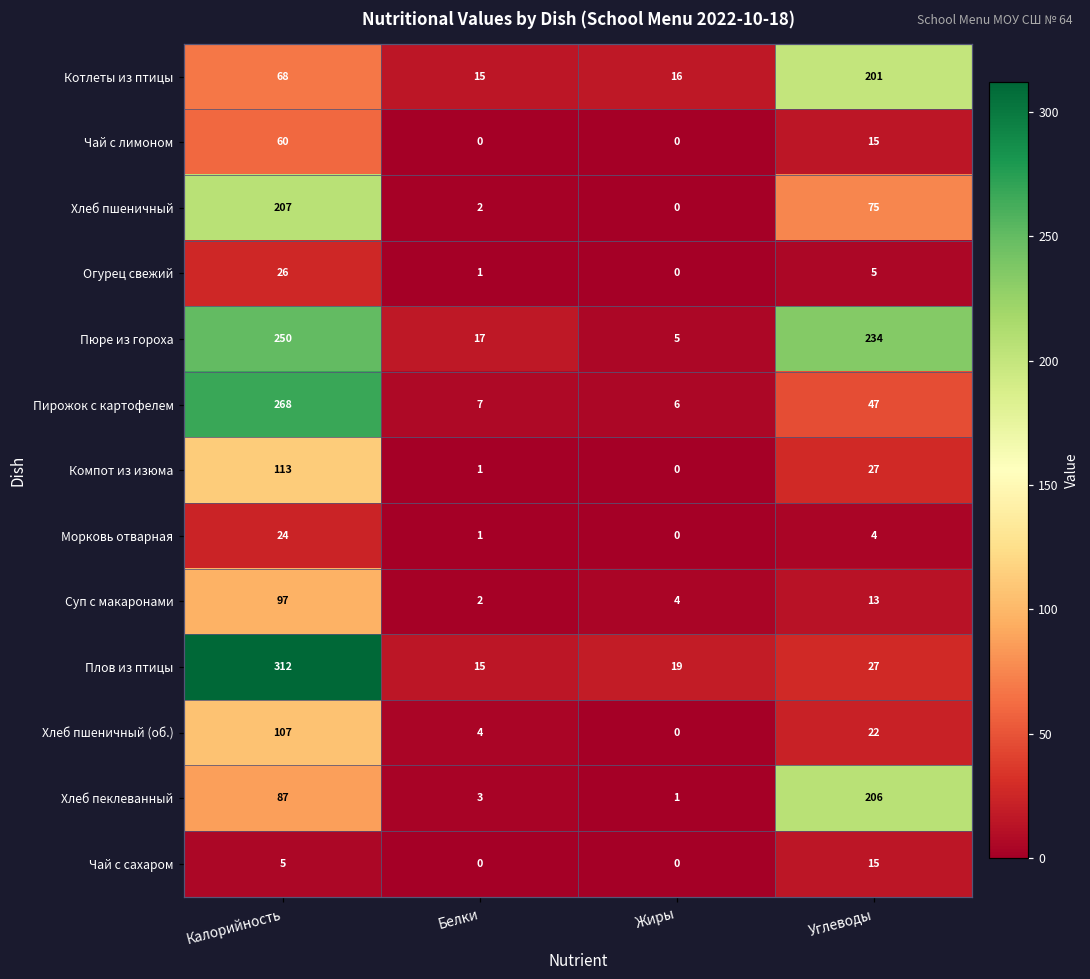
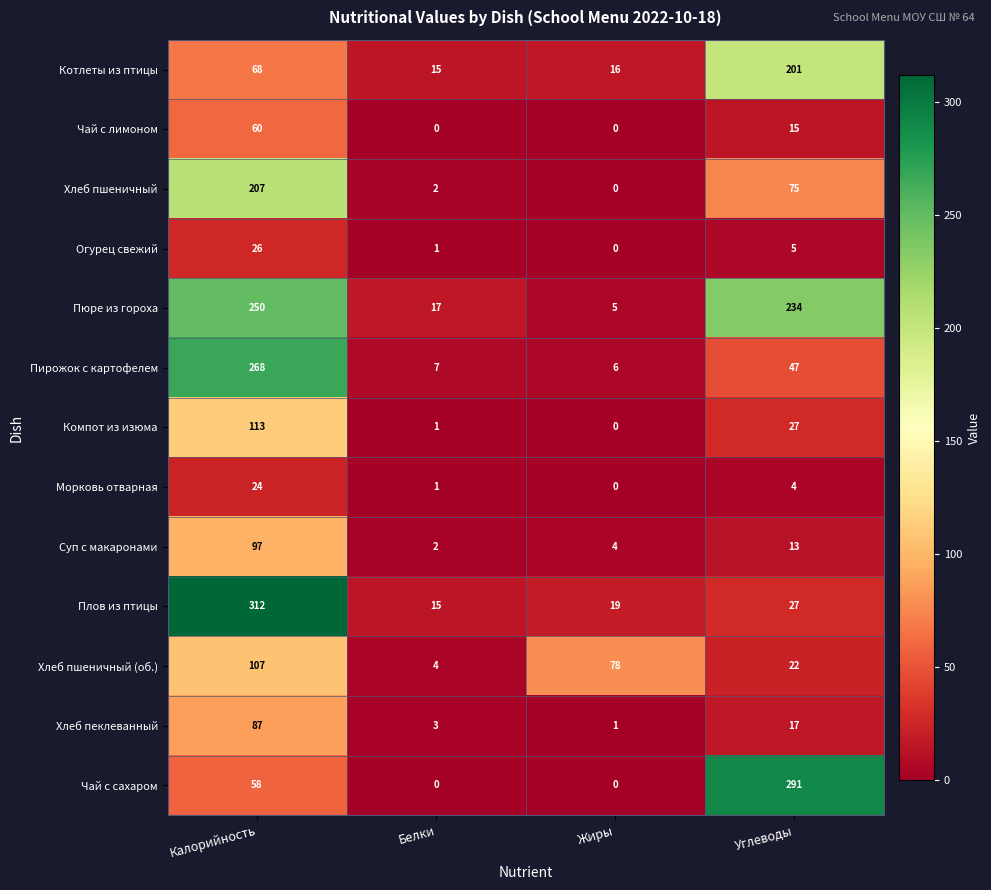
  {
    "Котлеты из птицы": {
      "Калорийность": 68,
      "Белки": 15,
      "Жиры": 16,
      "Углеводы": 201
    },
    "Чай с лимоном": {
      "Калорийность": 60,
      "Белки": 0,
      "Жиры": 0,
      "Углеводы": 15
    },
    "Хлеб пшеничный": {
      "Калорийность": 207,
      "Белки": 2,
      "Жиры": 0,
      "Углеводы": 75
    },
    "Огурец свежий": {
      "Калорийность": 26,
      "Белки": 1,
      "Жиры": 0,
      "Углеводы": 5
    },
    "Пюре из гороха": {
      "Калорийность": 250,
      "Белки": 17,
      "Жиры": 5,
      "Углеводы": 234
    },
    "Пирожок с картофелем": {
      "Калорийность": 268,
      "Белки": 7,
      "Жиры": 6,
      "Углеводы": 47
    },
    "Компот из изюма": {
      "Калорийность": 113,
      "Белки": 1,
      "Жиры": 0,
      "Углеводы": 27
    },
    "Морковь отварная": {
      "Калорийность": 24,
      "Белки": 1,
      "Жиры": 0,
      "Углеводы": 4
    },
    "Суп с макаронами": {
      "Калорийность": 97,
      "Белки": 2,
      "Жиры": 4,
      "Углеводы": 13
    },
    "Плов из птицы": {
      "Калорийность": 312,
      "Белки": 15,
      "Жиры": 19,
      "Углеводы": 27
    },
    "Хлеб пшеничный (об.)": {
      "Калорийность": 107,
      "Белки": 4,
-     "Жиры": 0,
+     "Жиры": 78,
      "Углеводы": 22
    },
    "Хлеб пеклеванный": {
      "Калорийность": 87,
      "Белки": 3,
      "Жиры": 1,
-     "Углеводы": 206
+     "Углеводы": 17
    },
    "Чай с сахаром": {
-     "Калорийность": 5,
+     "Калорийность": 58,
      "Белки": 0,
      "Жиры": 0,
-     "Углеводы": 15
+     "Углеводы": 291
    }
  }
